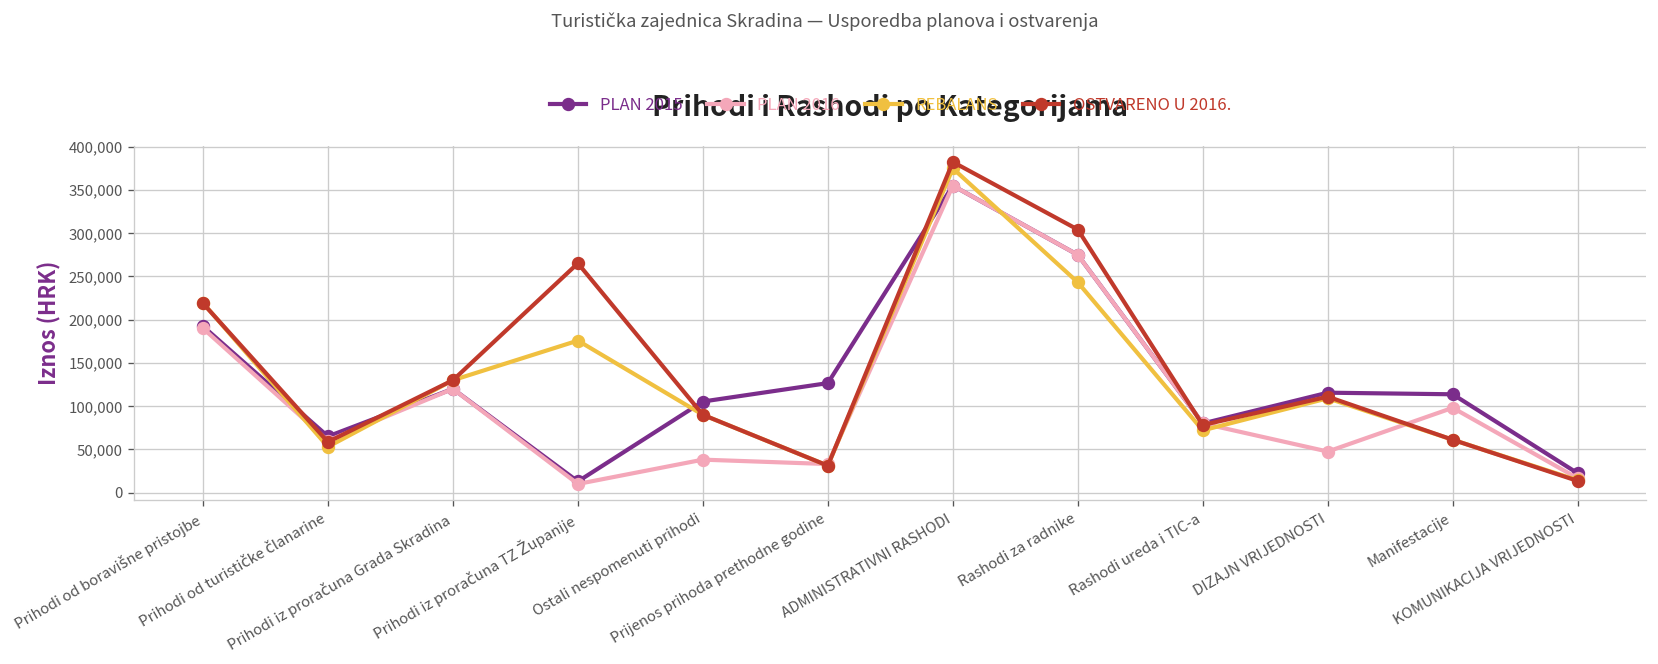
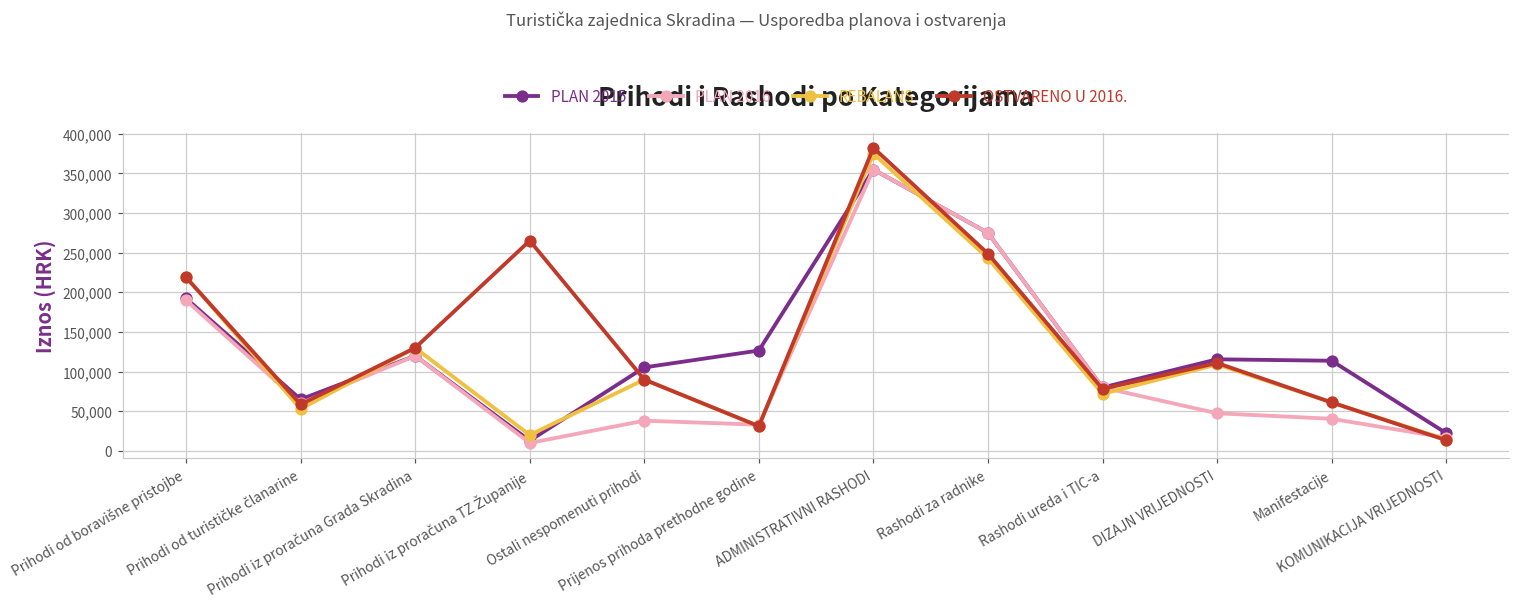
  {
    "PLAN 2015": {
      "Prihodi od turističke članarine": "70,000",
      "Ostali nespomenuti prihodi": "110,000",
      "Prijenos prihoda prethodne godine": "130,000",
      "DIZAJN VRIJEDNOSTI": "120,000",
      "Manifestacije": "110,000",
      "KOMUNIKACIJA VRIJEDNOSTI": "20,000"
    },
    "PLAN 2016": {
      "Ostali nespomenuti prihodi": "40,000",
      "DIZAJN VRIJEDNOSTI": "50,000",
-     "Manifestacije": "100,000"
+     "Manifestacije": "40,000"
    },
    "REBALANS": {
      "Prihodi od turističke članarine": "50,000",
-     "Prihodi iz proračuna TZ Županije": "180,000",
+     "Prihodi iz proračuna TZ Županije": "20,000",
      "ADMINISTRATIVNI RASHODI": "380,000",
      "Rashodi za radnike": "240,000",
      "Rashodi ureda i TIC-a": "70,000"
    },
    "OSTVARENO U 2016.": {
      "Prihodi iz proračuna TZ Županije": "270,000",
      "ADMINISTRATIVNI RASHODI": "380,000",
-     "Rashodi za radnike": "300,000"
+     "Rashodi za radnike": "250,000"
    }
  }
